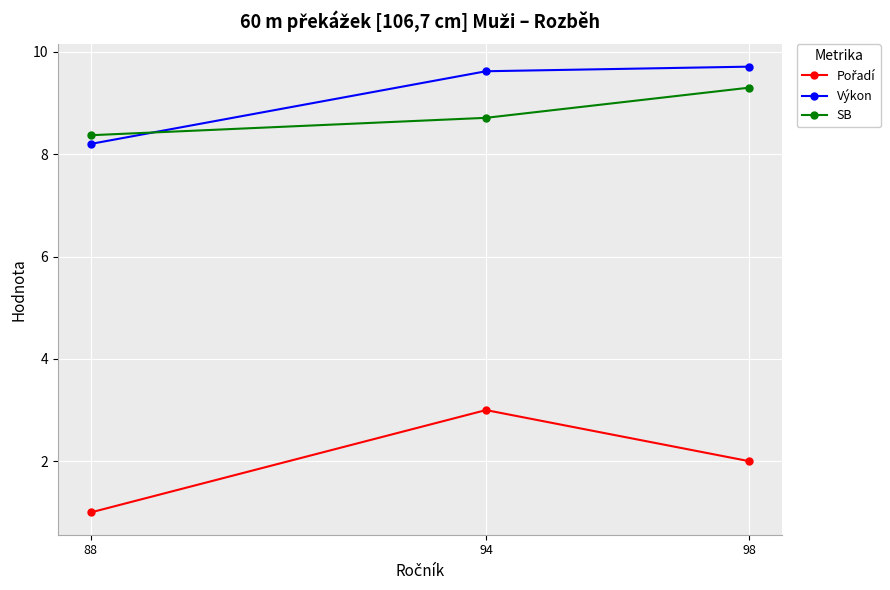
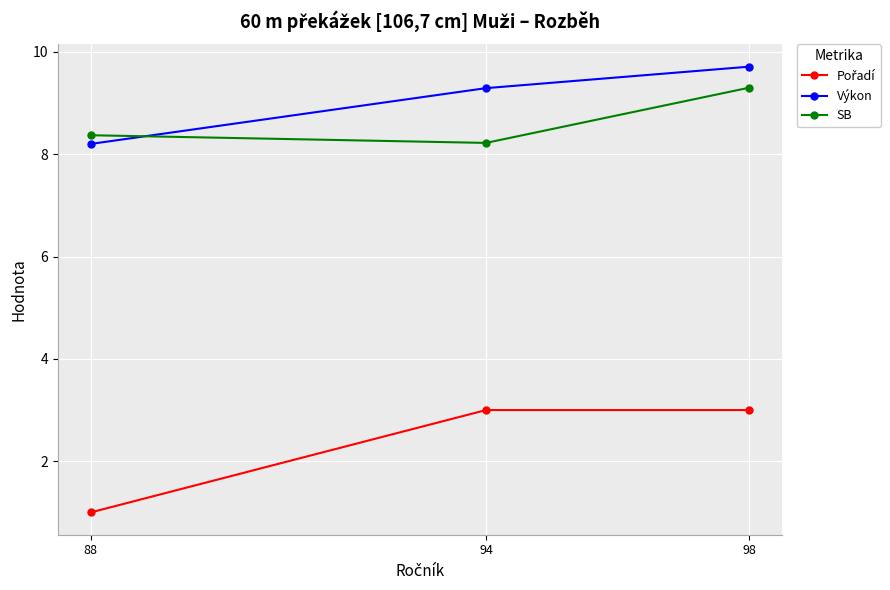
  {
    "Pořadí": {
      "88": 1,
      "94": 3,
-     "98": 2
+     "98": 3
    },
    "Výkon": {
      "88": 8.2,
-     "94": 9.6,
+     "94": 9.3,
      "98": 9.7
    },
    "SB": {
      "88": 8.4,
-     "94": 8.7,
+     "94": 8.2,
      "98": 9.3
    }
  }
